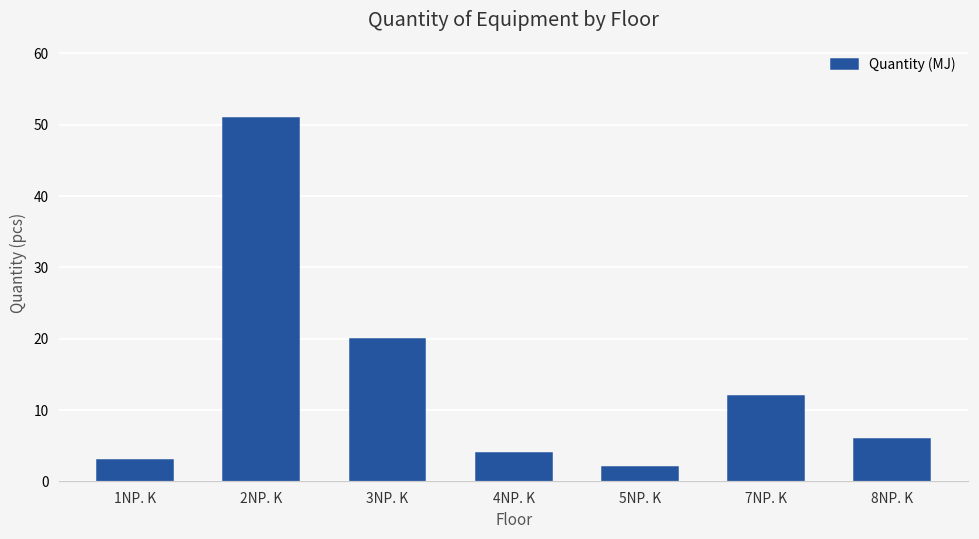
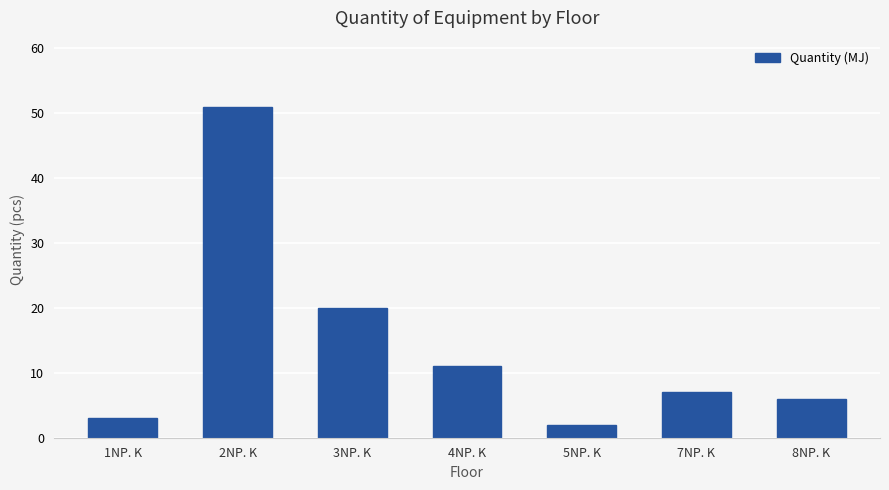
  {
    "1NP. K": 3,
    "2NP. K": 51,
    "3NP. K": 20,
-   "4NP. K": 4,
+   "4NP. K": 11,
    "5NP. K": 2,
-   "7NP. K": 12,
+   "7NP. K": 7,
    "8NP. K": 6
  }
